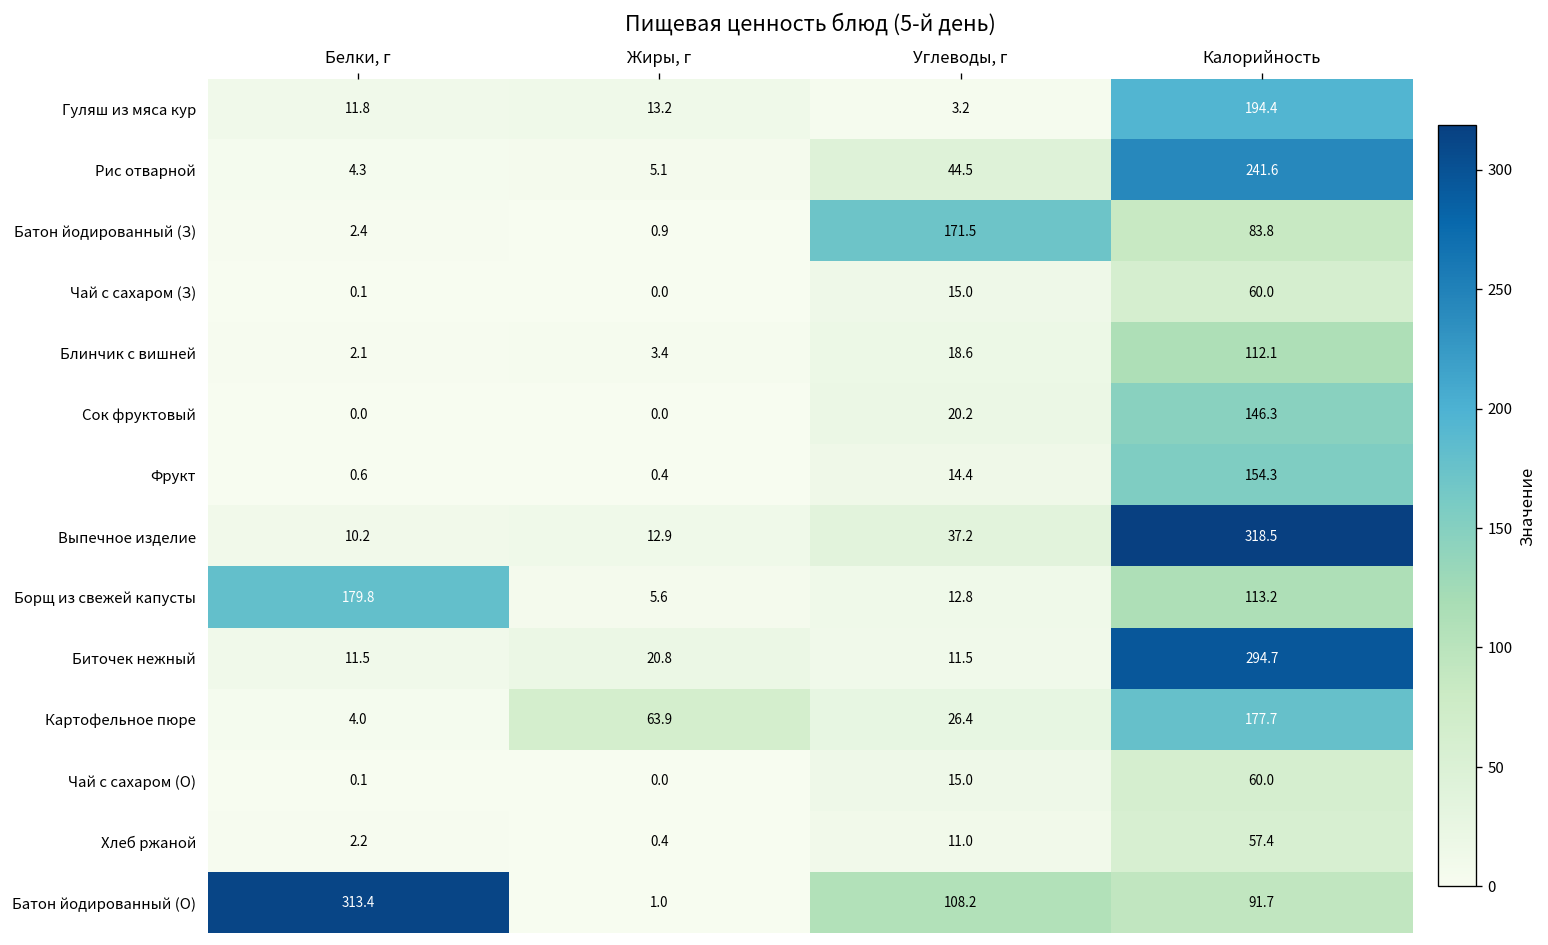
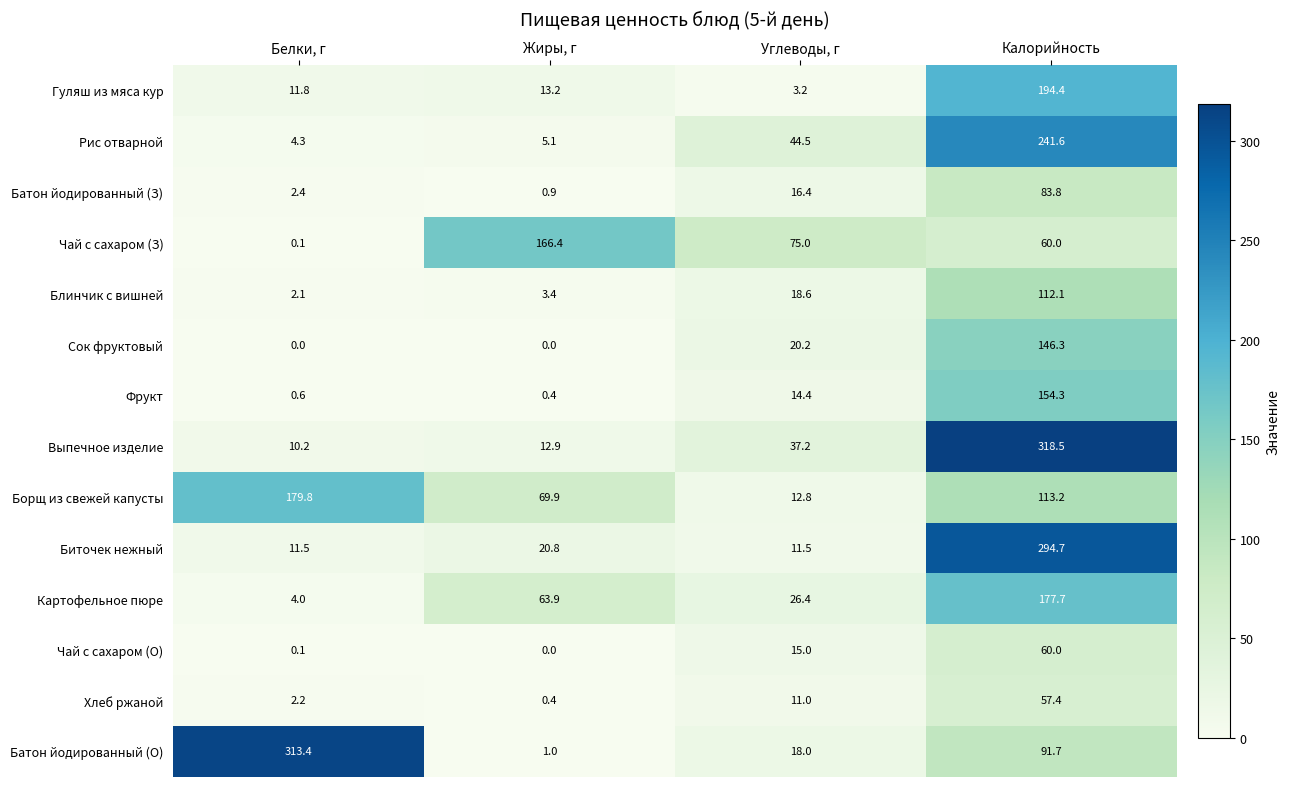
  {
    "Гуляш из мяса кур": {
      "Белки, г": 11.8,
      "Жиры, г": 13.2,
      "Углеводы, г": 3.2,
      "Калорийность": 194.4
    },
    "Рис отварной": {
      "Белки, г": 4.3,
      "Жиры, г": 5.1,
      "Углеводы, г": 44.5,
      "Калорийность": 241.6
    },
    "Батон йодированный (З)": {
      "Белки, г": 2.4,
      "Жиры, г": 0.9,
-     "Углеводы, г": 171.5,
+     "Углеводы, г": 16.4,
      "Калорийность": 83.8
    },
    "Чай с сахаром (З)": {
      "Белки, г": 0.1,
-     "Жиры, г": 0.0,
-     "Углеводы, г": 15.0,
+     "Жиры, г": 166.4,
+     "Углеводы, г": 75.0,
      "Калорийность": 60.0
    },
    "Блинчик с вишней": {
      "Белки, г": 2.1,
      "Жиры, г": 3.4,
      "Углеводы, г": 18.6,
      "Калорийность": 112.1
    },
    "Сок фруктовый": {
      "Белки, г": 0.0,
      "Жиры, г": 0.0,
      "Углеводы, г": 20.2,
      "Калорийность": 146.3
    },
    "Фрукт": {
      "Белки, г": 0.6,
      "Жиры, г": 0.4,
      "Углеводы, г": 14.4,
      "Калорийность": 154.3
    },
    "Выпечное изделие": {
      "Белки, г": 10.2,
      "Жиры, г": 12.9,
      "Углеводы, г": 37.2,
      "Калорийность": 318.5
    },
    "Борщ из свежей капусты": {
      "Белки, г": 179.8,
-     "Жиры, г": 5.6,
+     "Жиры, г": 69.9,
      "Углеводы, г": 12.8,
      "Калорийность": 113.2
    },
    "Биточек нежный": {
      "Белки, г": 11.5,
      "Жиры, г": 20.8,
      "Углеводы, г": 11.5,
      "Калорийность": 294.7
    },
    "Картофельное пюре": {
      "Белки, г": 4.0,
      "Жиры, г": 63.9,
      "Углеводы, г": 26.4,
      "Калорийность": 177.7
    },
    "Чай с сахаром (О)": {
      "Белки, г": 0.1,
      "Жиры, г": 0.0,
      "Углеводы, г": 15.0,
      "Калорийность": 60.0
    },
    "Хлеб ржаной": {
      "Белки, г": 2.2,
      "Жиры, г": 0.4,
      "Углеводы, г": 11.0,
      "Калорийность": 57.4
    },
    "Батон йодированный (О)": {
      "Белки, г": 313.4,
      "Жиры, г": 1.0,
-     "Углеводы, г": 108.2,
+     "Углеводы, г": 18.0,
      "Калорийность": 91.7
    }
  }
